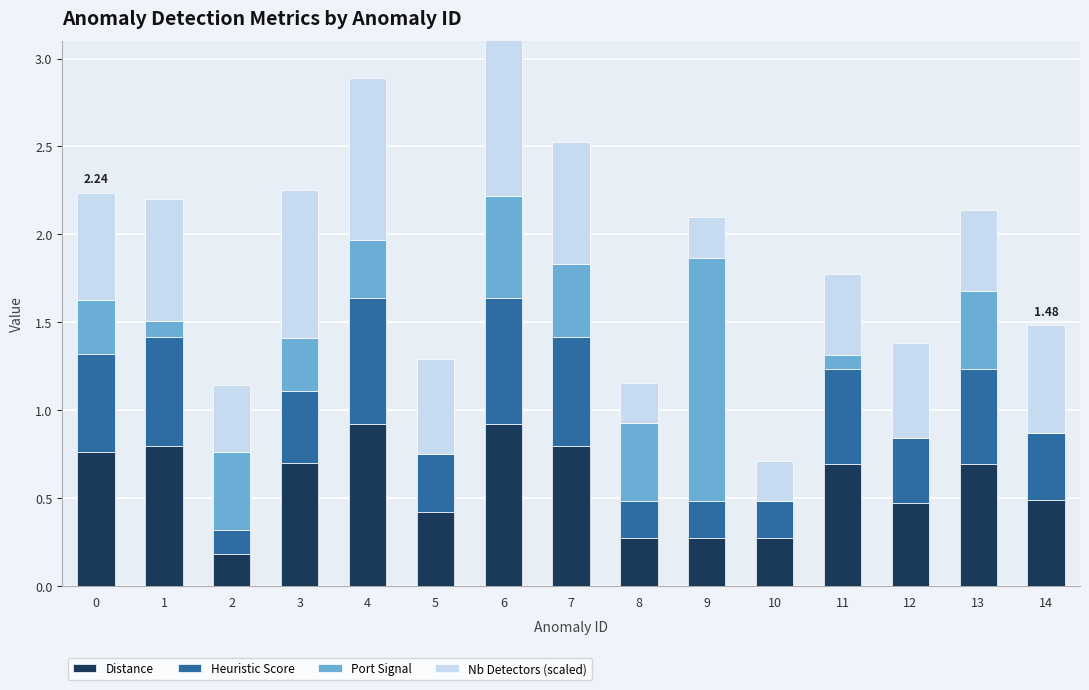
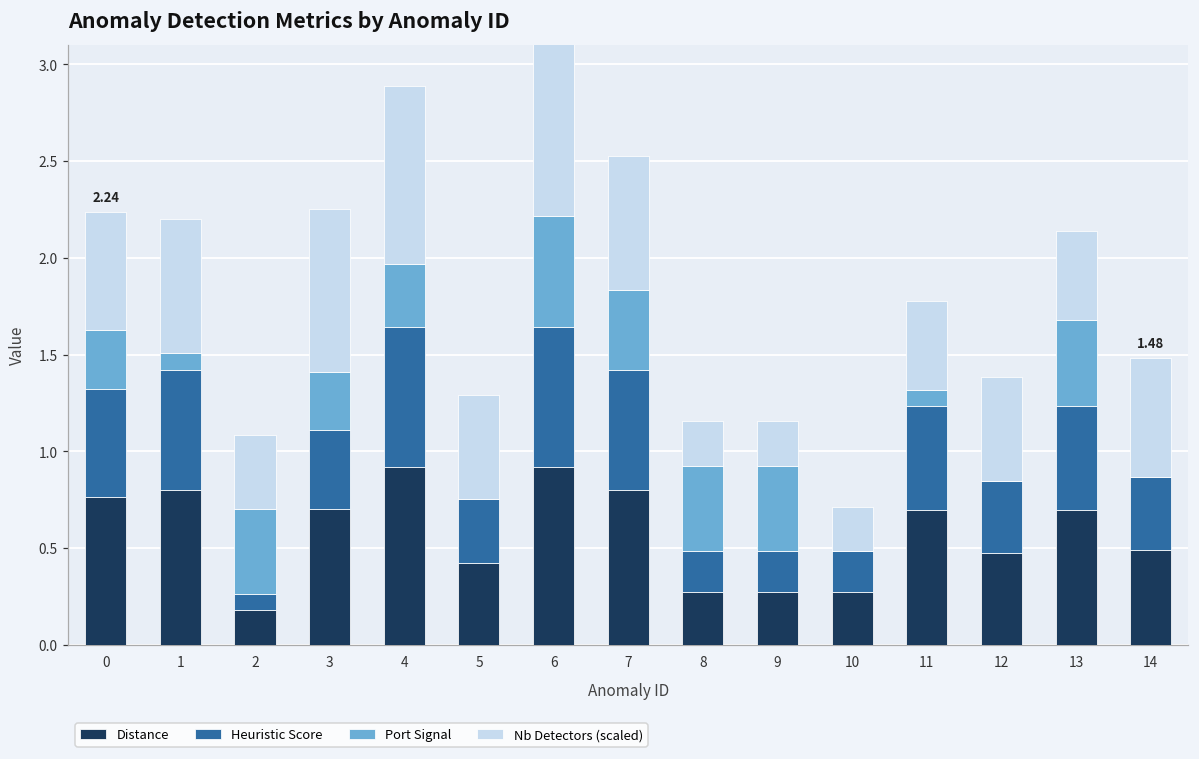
  {
    "Distance": {
      "0": 0.76,
      "1": 0.80,
      "2": 0.18,
      "3": 0.70,
      "4": 0.92,
      "5": 0.42,
      "6": 0.92,
      "7": 0.80,
      "8": 0.27,
      "9": 0.27,
      "10": 0.27,
      "11": 0.70,
      "12": 0.48,
      "13": 0.70,
      "14": 0.49
    },
    "Heuristic Score": {
      "0": 0.56,
      "1": 0.62,
-     "2": 0.14,
+     "2": 0.08,
      "3": 0.41,
      "4": 0.72,
      "5": 0.33,
      "6": 0.72,
      "7": 0.62,
      "8": 0.21,
      "9": 0.21,
      "10": 0.21,
      "11": 0.54,
      "12": 0.37,
      "13": 0.54,
      "14": 0.38
    },
    "Port Signal": {
      "0": 0.30,
      "1": 0.09,
      "2": 0.44,
      "3": 0.30,
      "4": 0.33,
      "5": 0.00,
      "6": 0.58,
      "7": 0.42,
      "8": 0.44,
-     "9": 1.38,
+     "9": 0.44,
      "10": 0.00,
      "11": 0.08,
      "12": 0.00,
      "13": 0.44,
      "14": 0.00
    },
    "Nb Detectors (scaled)": {
      "1": 0.69,
      "2": 0.38,
      "3": 0.84,
      "4": 0.92,
      "5": 0.54,
      "7": 0.69,
      "8": 0.23,
      "9": 0.23,
      "10": 0.23,
      "11": 0.46,
      "12": 0.54,
      "13": 0.46
    }
  }
